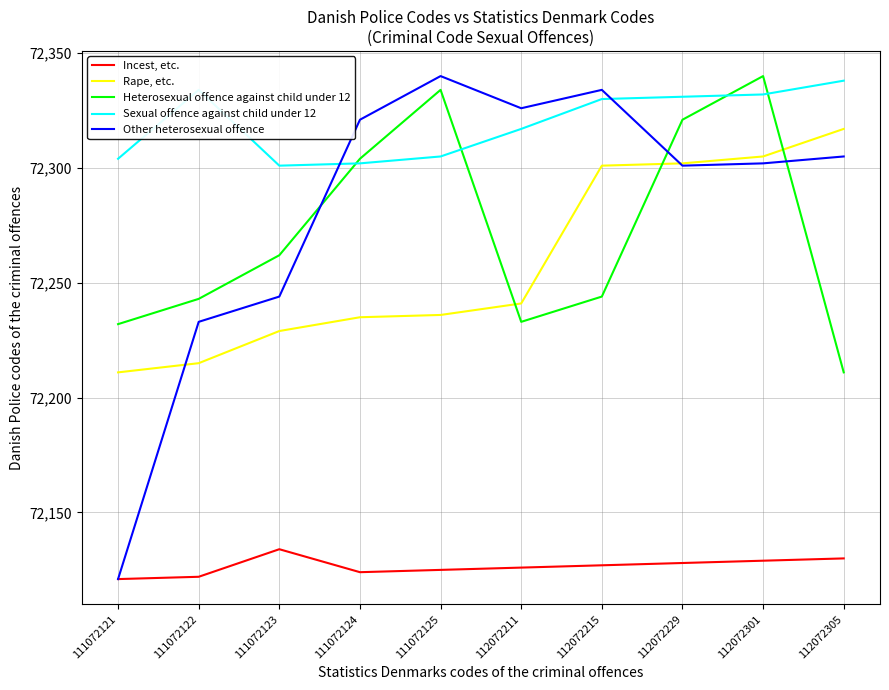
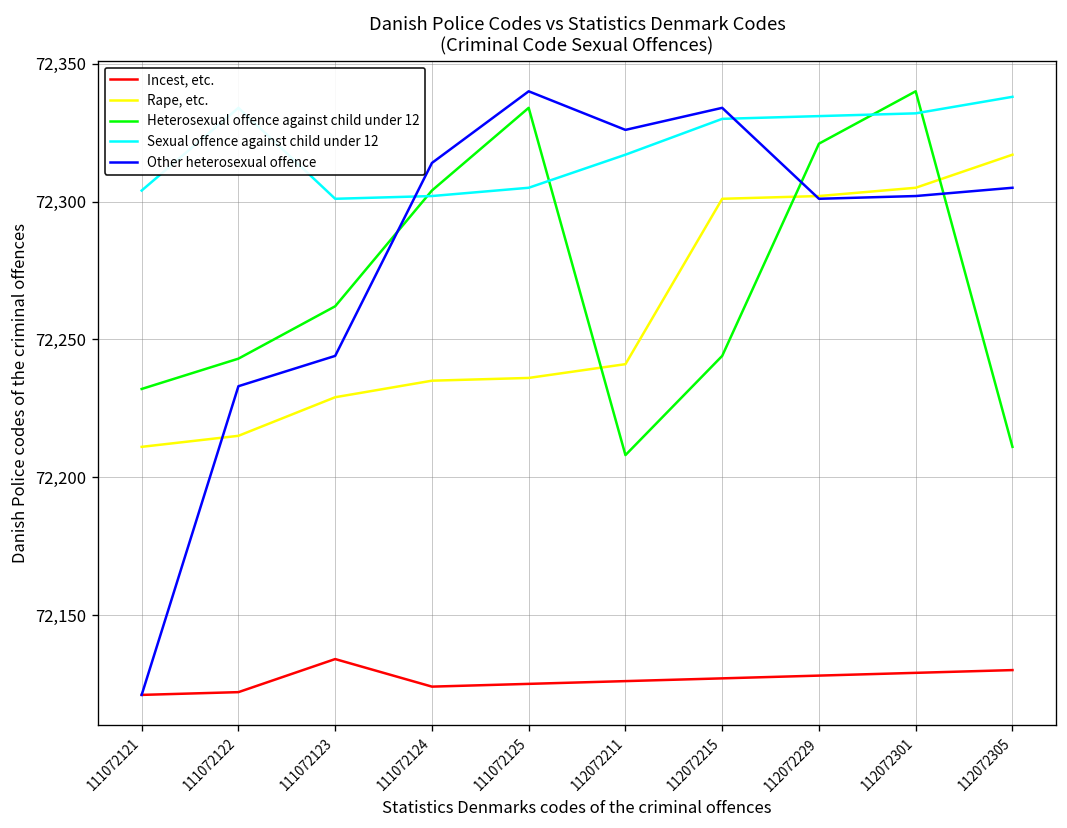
  {
    "Incest, etc.": {
      "111072122": "72,122",
      "111072123": "72,134",
      "111072124": "72,124",
      "111072125": "72,125",
      "112072211": "72,126",
      "112072215": "72,127",
      "112072229": "72,128",
      "112072301": "72,129",
      "112072305": "72,130"
    },
    "Rape, etc.": {
      "111072121": "72,211",
      "111072122": "72,215",
      "111072123": "72,229",
      "111072124": "72,235",
      "111072125": "72,236",
      "112072211": "72,241",
      "112072215": "72,301",
      "112072301": "72,305",
      "112072305": "72,317"
    },
    "Heterosexual offence against child under 12": {
      "111072121": "72,232",
      "111072122": "72,243",
      "111072123": "72,262",
      "111072124": "72,304",
      "111072125": "72,334",
-     "112072211": "72,233",
+     "112072211": "72,208",
      "112072215": "72,244",
      "112072229": "72,321",
      "112072301": "72,340",
      "112072305": "72,211"
    },
    "Sexual offence against child under 12": {
      "111072121": "72,304",
      "111072123": "72,301",
      "111072124": "72,302",
      "111072125": "72,305",
      "112072211": "72,317",
      "112072215": "72,330",
      "112072229": "72,331",
      "112072301": "72,332",
      "112072305": "72,338"
    },
    "Other heterosexual offence": {
      "111072122": "72,233",
      "111072123": "72,244",
-     "111072124": "72,321",
+     "111072124": "72,314",
      "111072125": "72,340",
      "112072211": "72,326",
      "112072215": "72,334",
      "112072301": "72,302",
      "112072305": "72,305"
    }
  }
